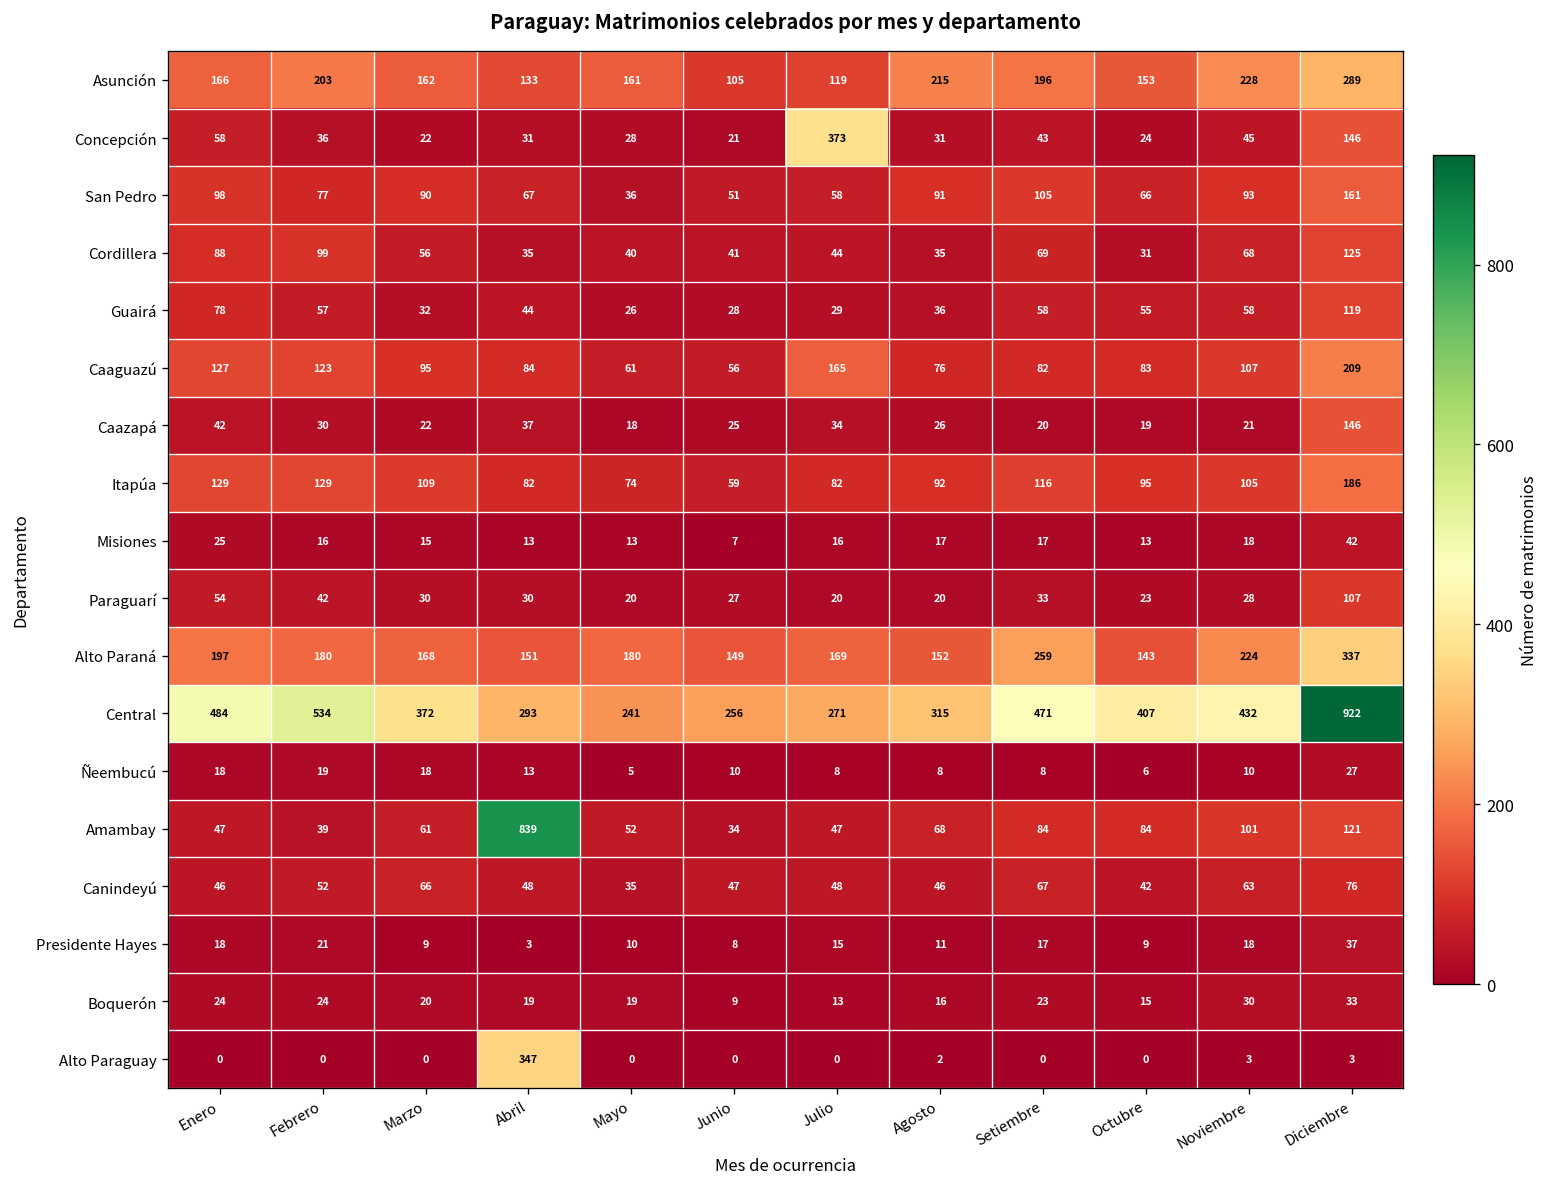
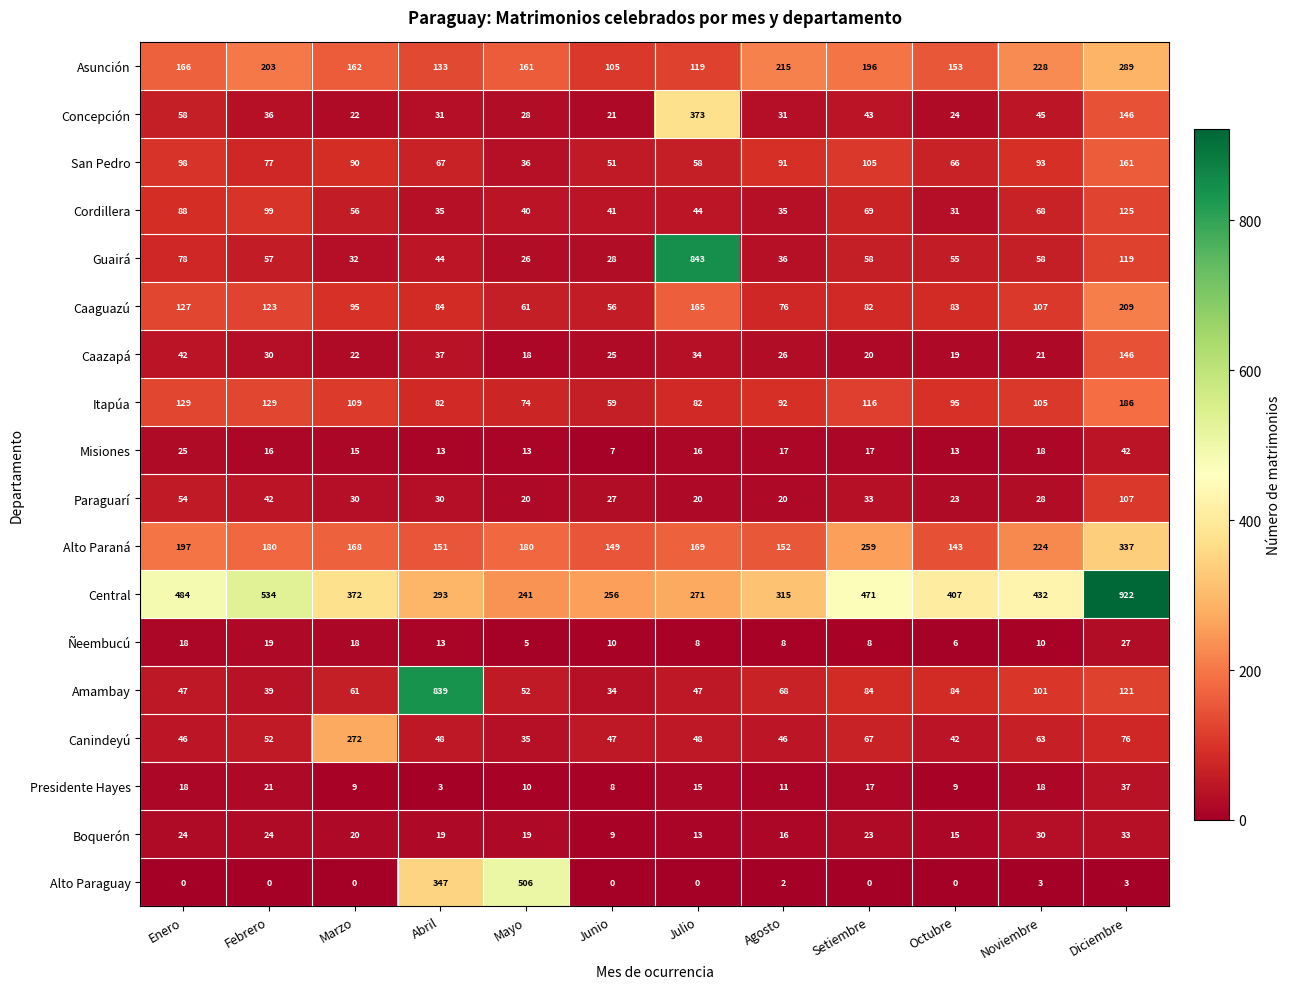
  {
    "Guairá": {
      "Enero": 78,
      "Febrero": 57,
      "Marzo": 32,
      "Abril": 44,
      "Mayo": 26,
      "Junio": 28,
-     "Julio": 29,
+     "Julio": 843,
      "Agosto": 36,
      "Setiembre": 58,
      "Octubre": 55,
      "Noviembre": 58,
      "Diciembre": 119
    },
    "Canindeyú": {
      "Enero": 46,
      "Febrero": 52,
-     "Marzo": 66,
+     "Marzo": 272,
      "Abril": 48,
      "Mayo": 35,
      "Junio": 47,
      "Julio": 48,
      "Agosto": 46,
      "Setiembre": 67,
      "Octubre": 42,
      "Noviembre": 63,
      "Diciembre": 76
    },
    "Alto Paraguay": {
      "Enero": 0,
      "Febrero": 0,
      "Marzo": 0,
      "Abril": 347,
-     "Mayo": 0,
+     "Mayo": 506,
      "Junio": 0,
      "Julio": 0,
      "Agosto": 2,
      "Setiembre": 0,
      "Octubre": 0,
      "Noviembre": 3,
      "Diciembre": 3
    }
  }
